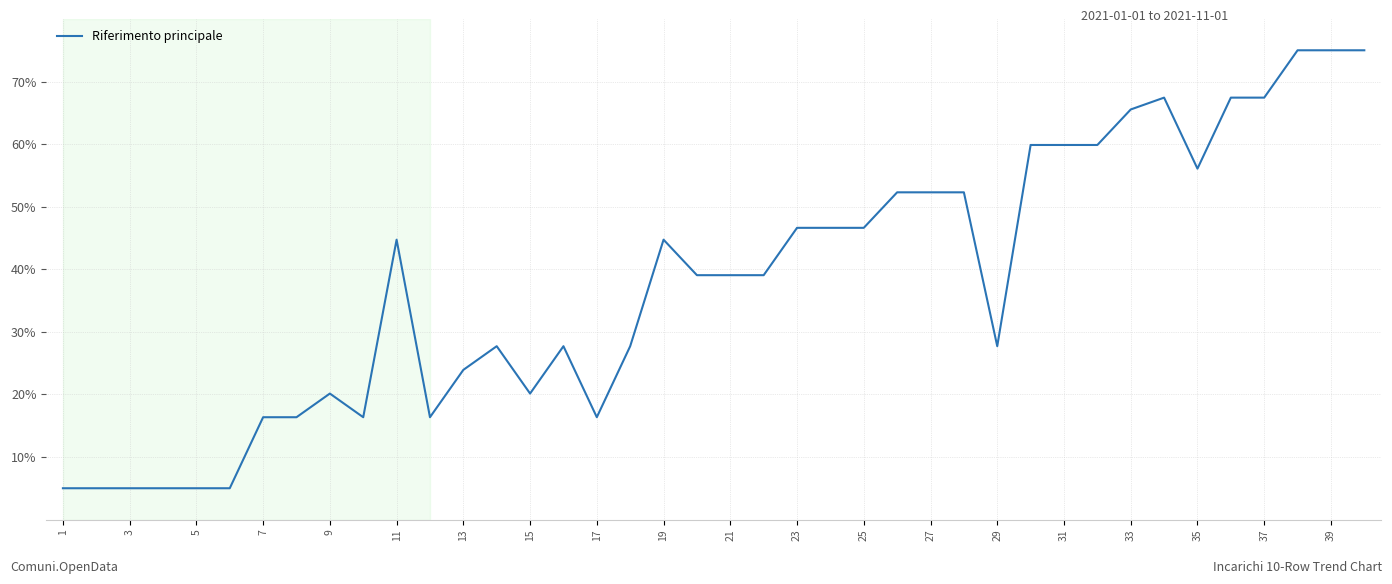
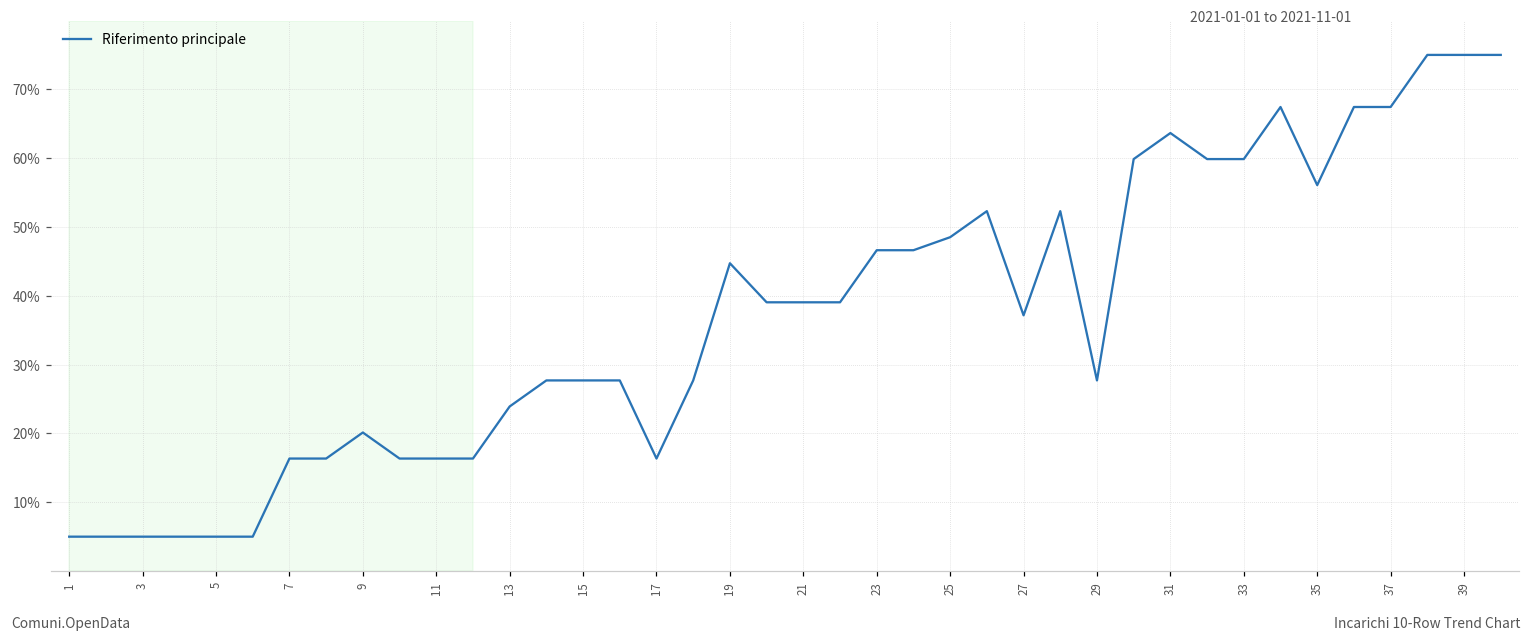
  {
    "1": "5%",
    "3": "5%",
    "5": "5%",
    "7": "16%",
    "9": "20%",
-   "11": "45%",
+   "11": "16%",
    "13": "24%",
-   "15": "20%",
+   "15": "28%",
    "17": "16%",
    "19": "45%",
    "21": "39%",
    "23": "47%",
-   "25": "47%",
-   "27": "52%",
+   "25": "49%",
+   "27": "37%",
    "29": "28%",
-   "31": "60%",
-   "33": "66%",
+   "31": "64%",
+   "33": "60%",
    "35": "56%",
    "37": "67%",
    "39": "75%"
  }
